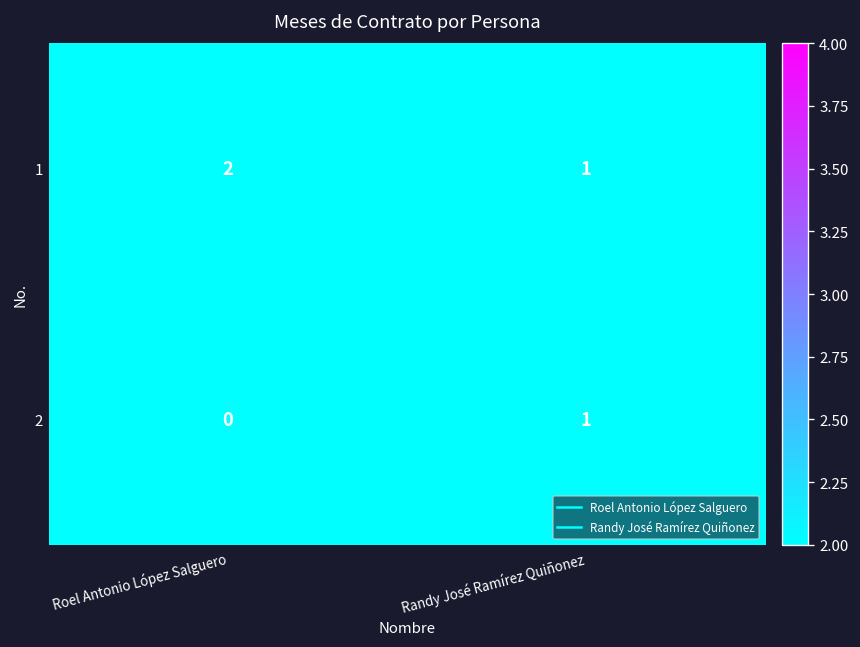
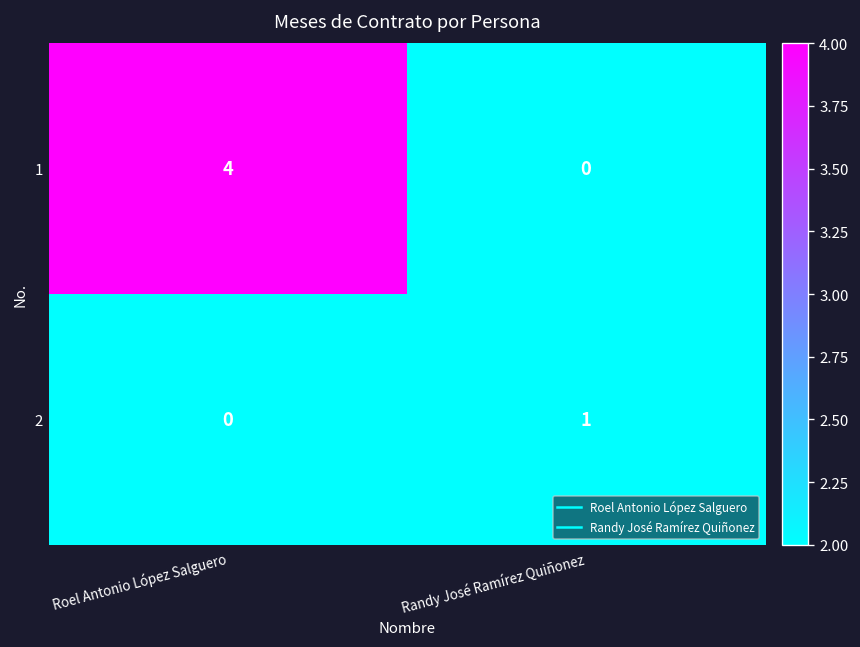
  {
    "1": {
-     "Roel Antonio López Salguero": 2,
-     "Randy José Ramírez Quiñonez": 1
+     "Roel Antonio López Salguero": 4,
+     "Randy José Ramírez Quiñonez": 0
    },
    "2": {
      "Roel Antonio López Salguero": 0,
      "Randy José Ramírez Quiñonez": 1
    }
  }
